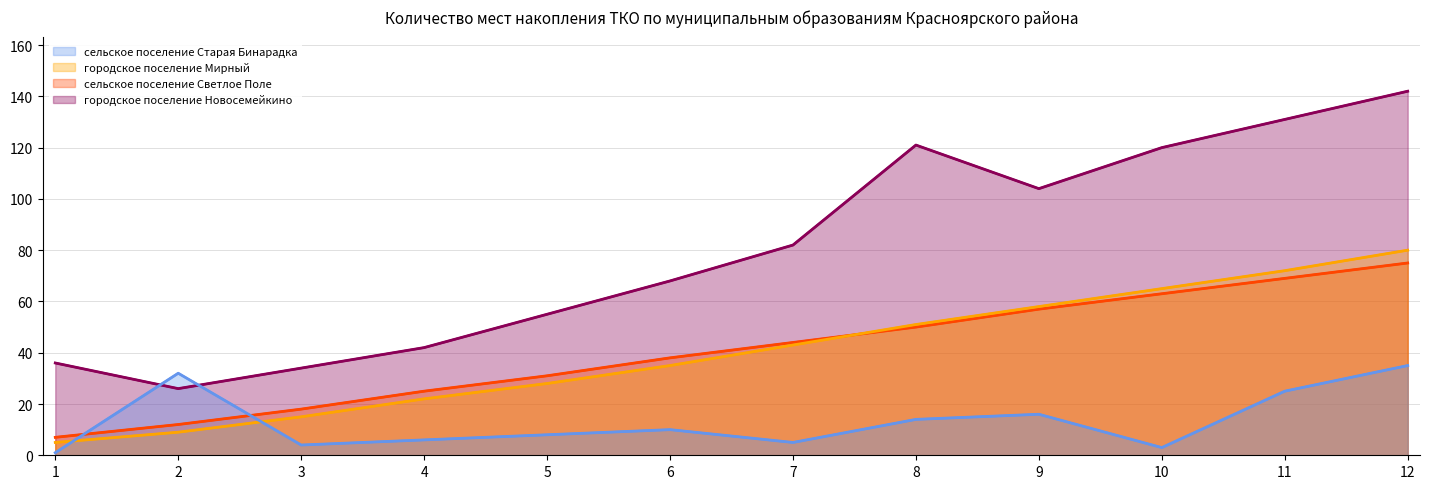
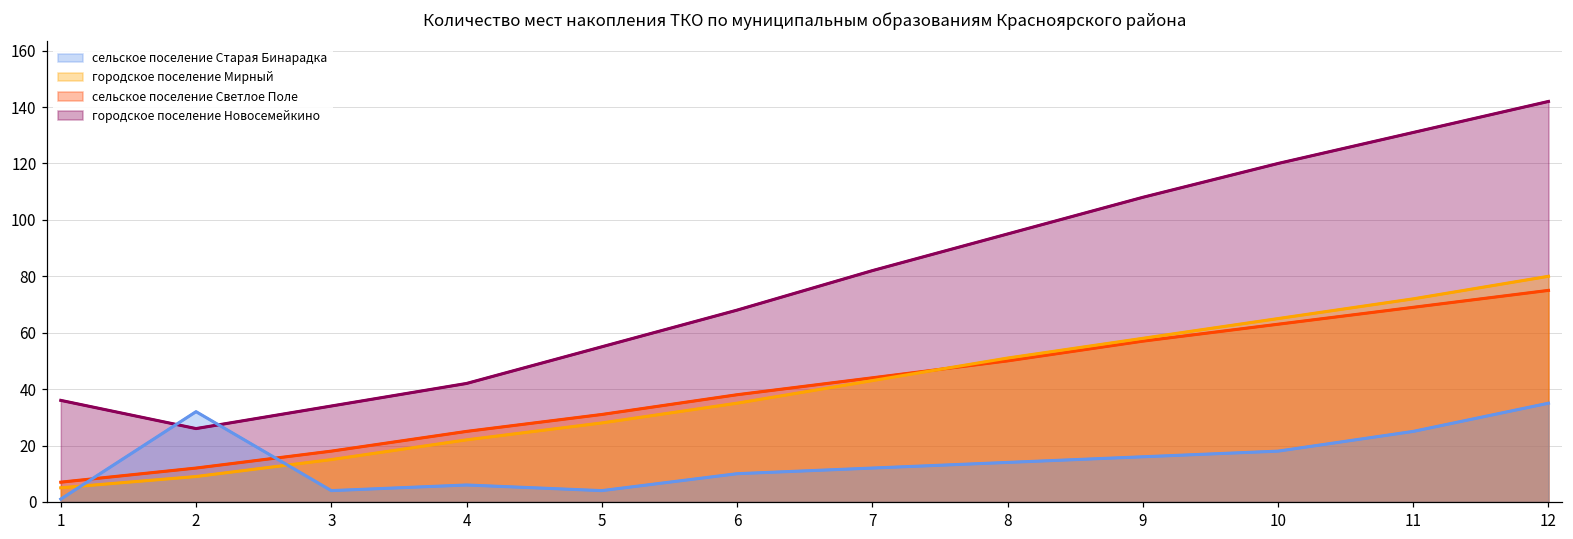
  {
    "городское поселение Новосемейкино": {
      "1": 36,
      "2": 26,
      "3": 34,
      "4": 42,
      "5": 55,
      "6": 68,
      "7": 82,
-     "8": 121,
-     "9": 104,
+     "8": 95,
+     "9": 108,
      "10": 120,
      "11": 131,
      "12": 142
    },
    "сельское поселение Старая Бинарадка": {
      "1": 1,
      "2": 32,
      "3": 4,
      "4": 6,
-     "5": 8,
+     "5": 4,
      "6": 10,
-     "7": 5,
+     "7": 12,
      "8": 14,
      "9": 16,
-     "10": 3,
+     "10": 18,
      "11": 25,
      "12": 35
    }
  }
